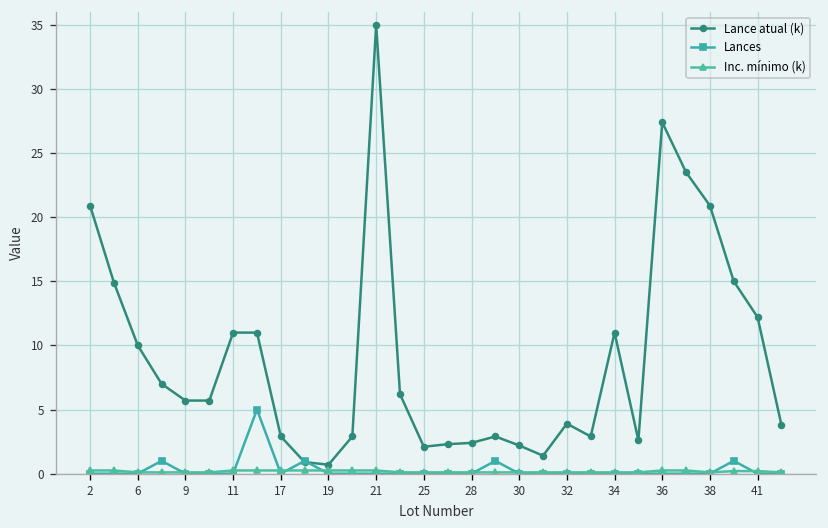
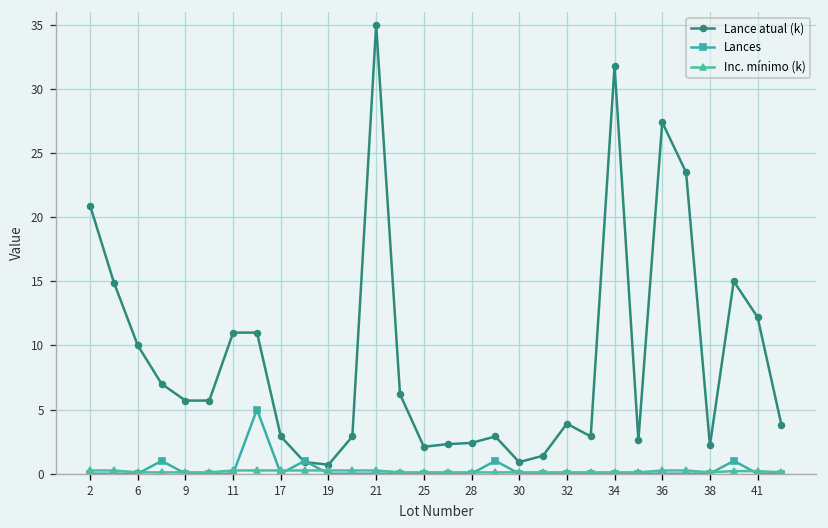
  {
    "Lance atual (k)": {
      "2": 20.9,
      "6": 10.0,
      "28": 2.4,
-     "30": 2.2,
+     "30": 0.9,
      "32": 3.9,
-     "34": 11.0,
+     "34": 31.8,
      "36": 27.4,
-     "38": 20.9,
+     "38": 2.2,
      "41": 12.2
    }
  }
